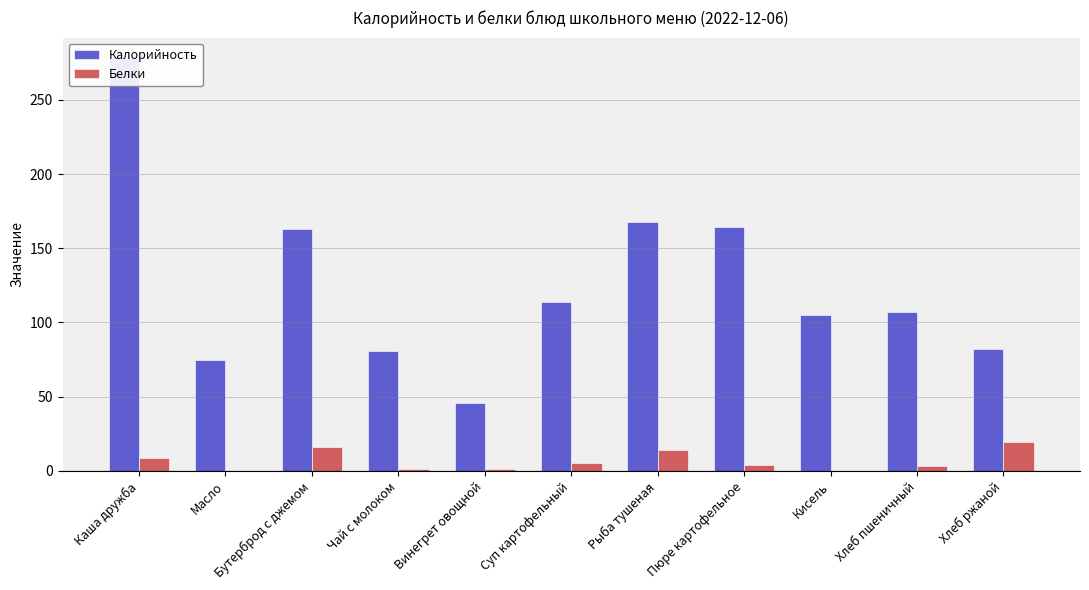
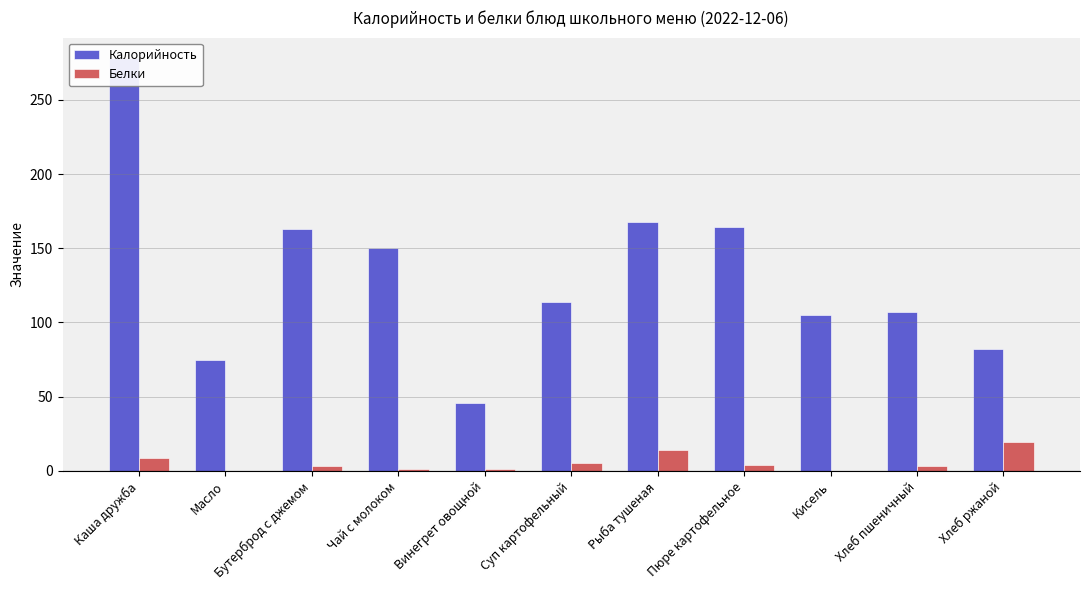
  {
    "Калорийность": {
      "Масло": 75,
      "Бутерброд с джемом": 163,
-     "Чай с молоком": 81,
+     "Чай с молоком": 150,
      "Винегрет овощной": 46,
      "Суп картофельный": 114,
      "Рыба тушеная": 168,
      "Пюре картофельное": 164,
      "Кисель": 105,
      "Хлеб пшеничный": 107,
      "Хлеб ржаной": 82
    },
    "Белки": {
      "Каша дружба": 9,
      "Масло": 0,
-     "Бутерброд с джемом": 16,
+     "Бутерброд с джемом": 3,
      "Суп картофельный": 6,
      "Рыба тушеная": 14,
      "Пюре картофельное": 4,
      "Кисель": 0,
      "Хлеб пшеничный": 3,
      "Хлеб ржаной": 20
    }
  }
